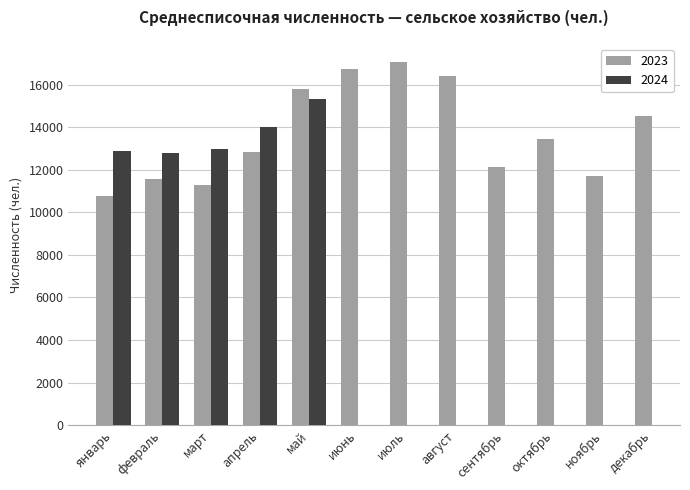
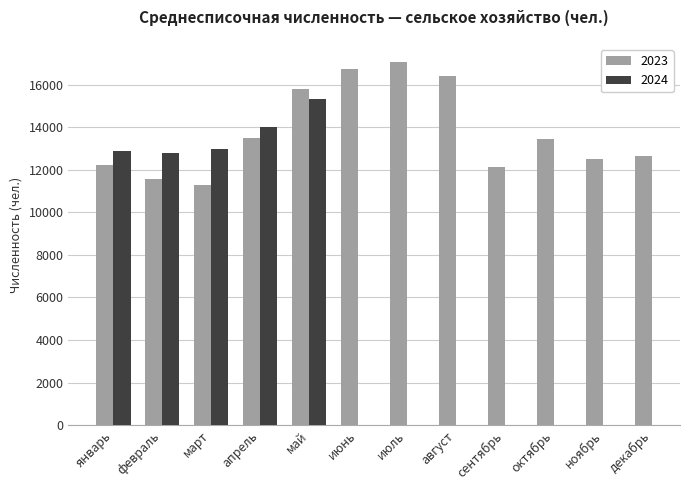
  {
    "2023": {
-     "январь": 10800,
+     "январь": 12200,
      "февраль": 11600,
      "март": 11300,
-     "апрель": 12800,
+     "апрель": 13500,
      "май": 15800,
      "июнь": 16800,
      "июль": 17100,
      "август": 16400,
      "сентябрь": 12100,
      "октябрь": 13500,
-     "ноябрь": 11700,
-     "декабрь": 14500
+     "ноябрь": 12500,
+     "декабрь": 12600
    }
  }
